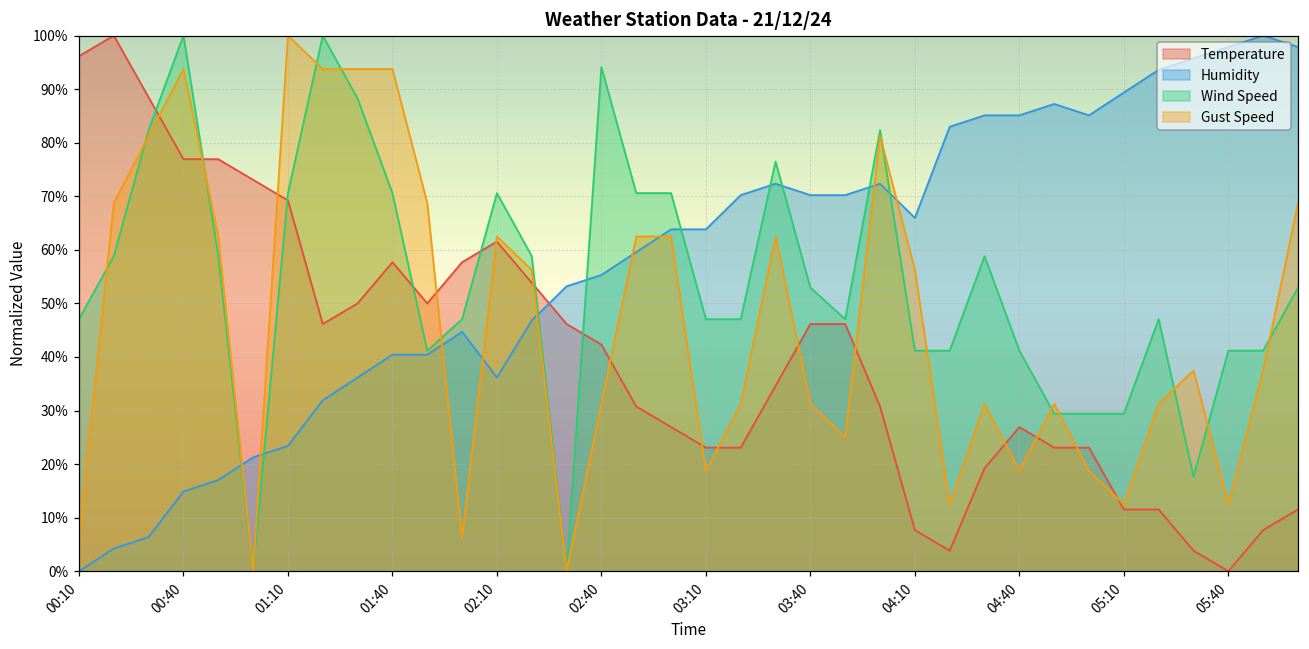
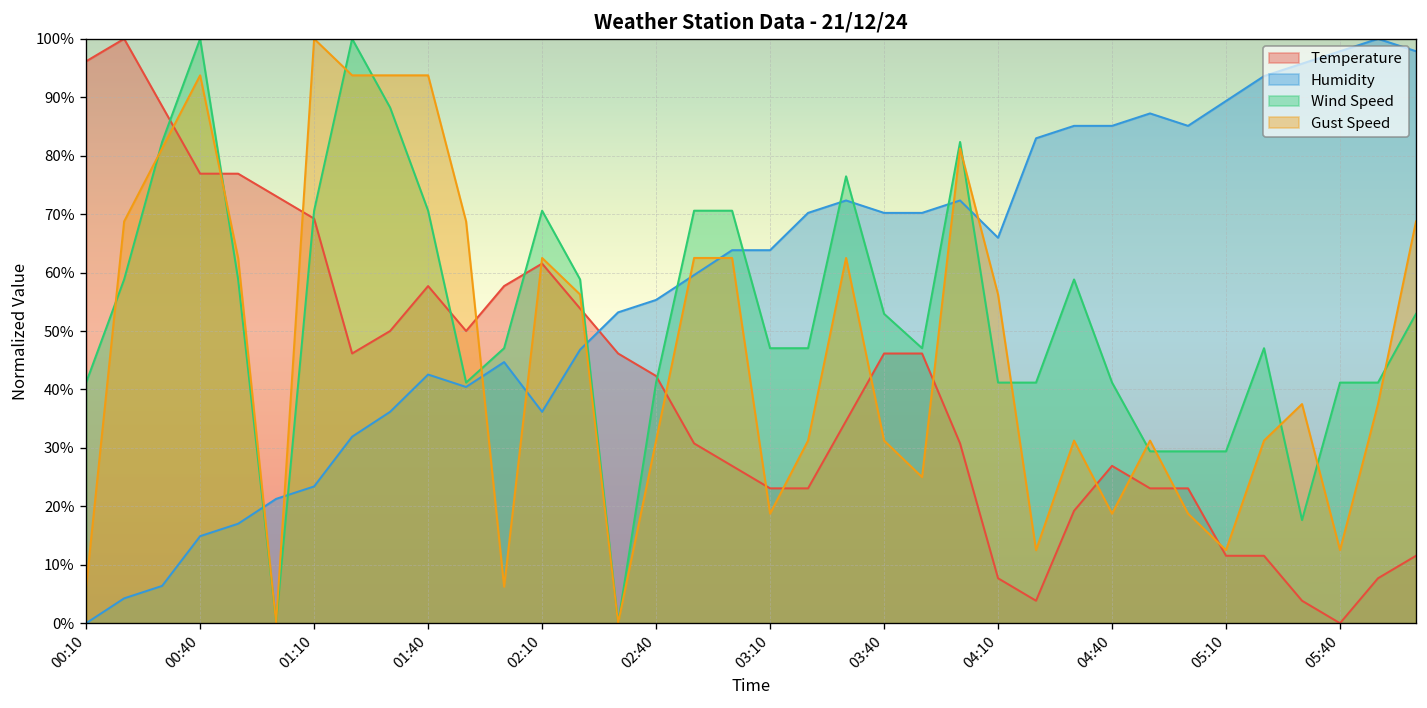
  {
    "Humidity": {
      "00:10": "0%",
      "00:40": "15%",
      "01:10": "23%",
-     "01:40": "40%",
+     "01:40": "43%",
      "02:10": "36%",
      "02:40": "55%",
      "03:10": "64%",
      "03:40": "70%",
      "04:10": "66%",
      "04:40": "85%",
      "05:10": "89%"
    },
    "Wind Speed": {
-     "00:10": "47%",
+     "00:10": "41%",
      "00:40": "100%",
      "01:10": "71%",
      "01:40": "71%",
      "02:10": "71%",
-     "02:40": "94%",
+     "02:40": "41%",
      "03:10": "47%",
      "03:40": "53%",
      "04:10": "41%",
      "04:40": "41%",
      "05:10": "29%",
      "05:40": "41%"
    }
  }
